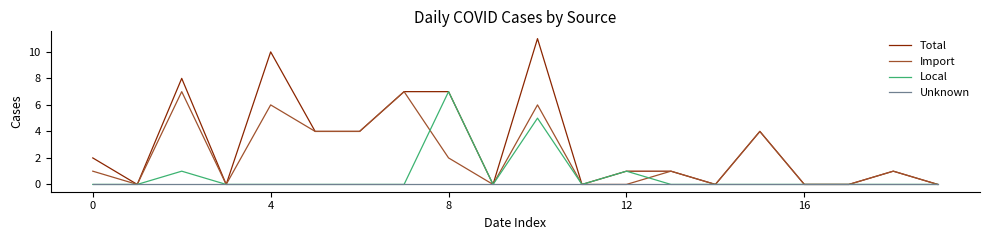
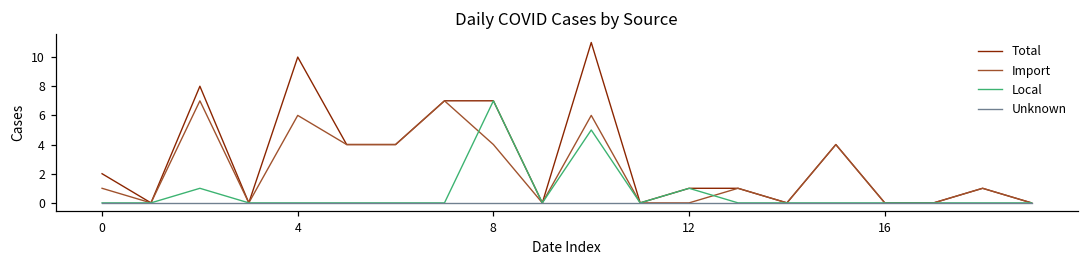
  {
    "Total": {
      "0": 2,
      "4": 10
    },
    "Import": {
      "0": 1,
      "4": 6,
-     "8": 2
+     "8": 4
    },
    "Unknown": {
      "8": 0
    }
  }
